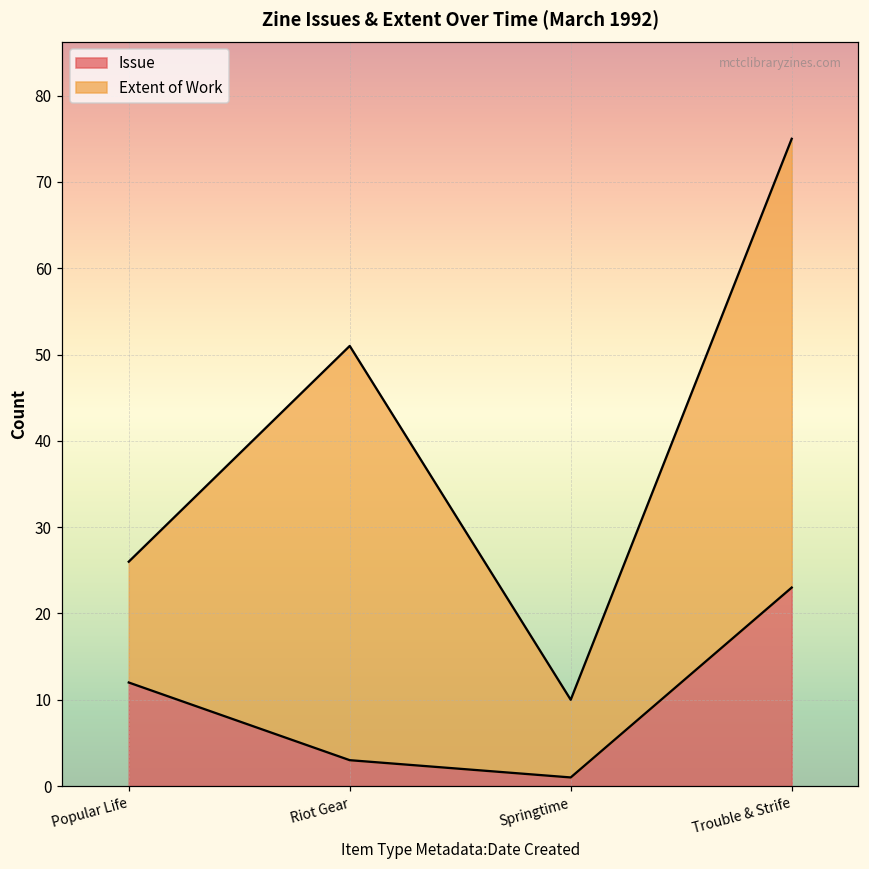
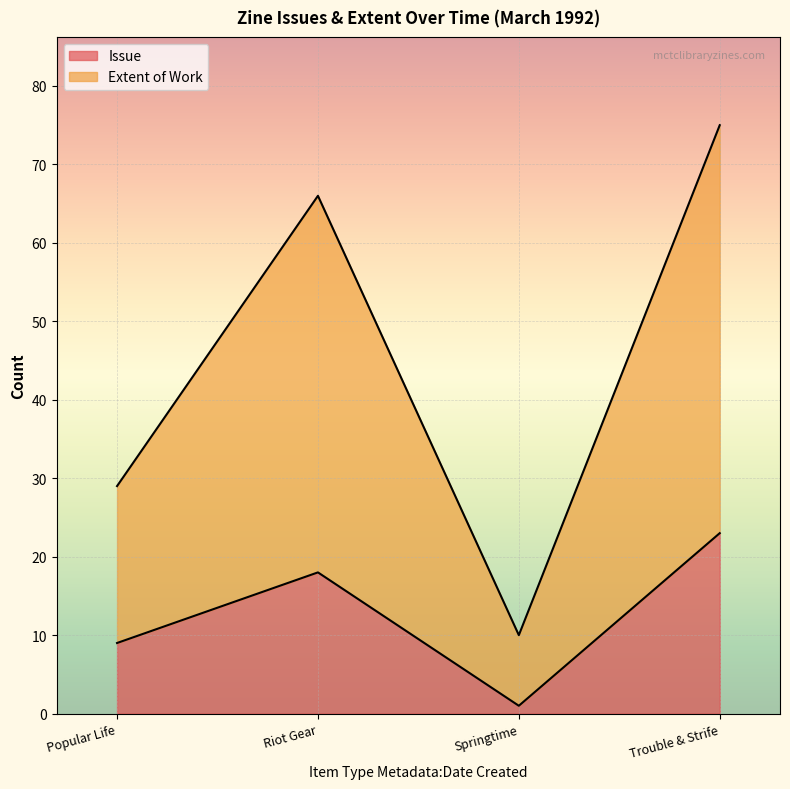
  {
    "Issue": {
-     "Popular Life": 12,
-     "Riot Gear": 3,
+     "Popular Life": 9,
+     "Riot Gear": 18,
      "Springtime": 1,
      "Trouble & Strife": 23
    },
    "Extent of Work": {
-     "Popular Life": 14,
+     "Popular Life": 20,
      "Riot Gear": 48,
      "Springtime": 9,
      "Trouble & Strife": 52
    }
  }
